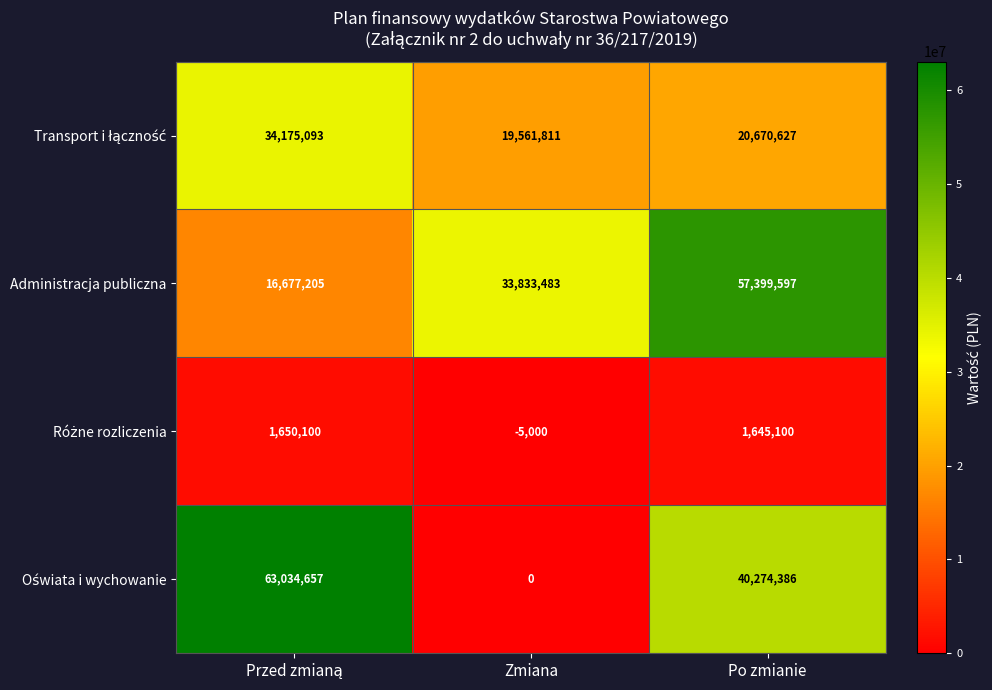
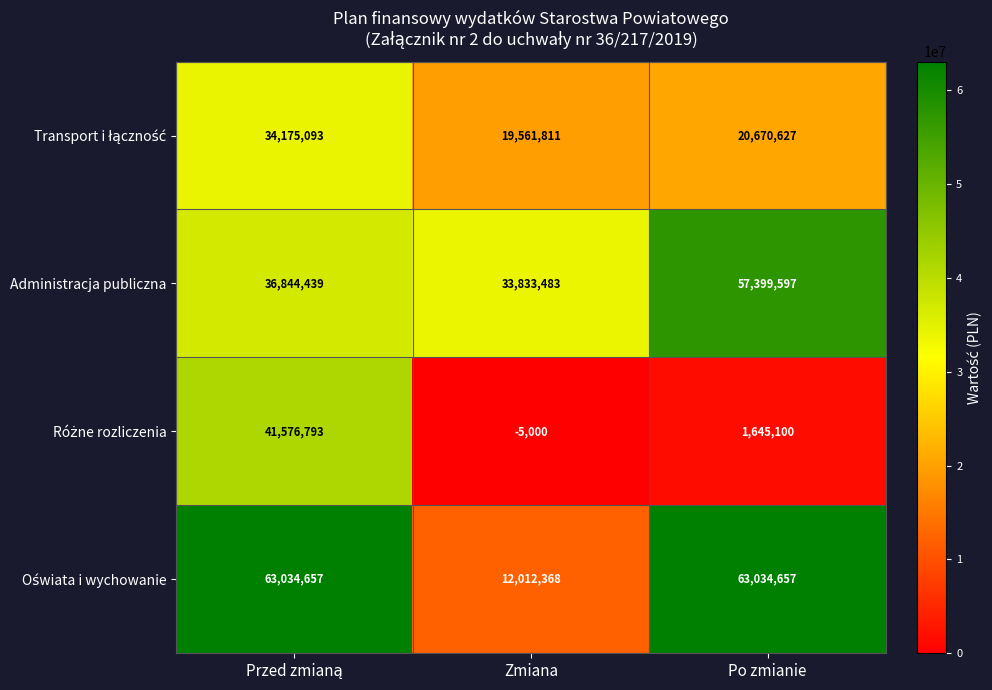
  {
    "Transport i łączność": {
      "Przed zmianą": "34,175,093",
      "Zmiana": "19,561,811",
      "Po zmianie": "20,670,627"
    },
    "Administracja publiczna": {
-     "Przed zmianą": "16,677,205",
+     "Przed zmianą": "36,844,439",
      "Zmiana": "33,833,483",
      "Po zmianie": "57,399,597"
    },
    "Różne rozliczenia": {
-     "Przed zmianą": "1,650,100",
+     "Przed zmianą": "41,576,793",
      "Zmiana": "-5,000",
      "Po zmianie": "1,645,100"
    },
    "Oświata i wychowanie": {
      "Przed zmianą": "63,034,657",
-     "Zmiana": "0",
-     "Po zmianie": "40,274,386"
+     "Zmiana": "12,012,368",
+     "Po zmianie": "63,034,657"
    }
  }
